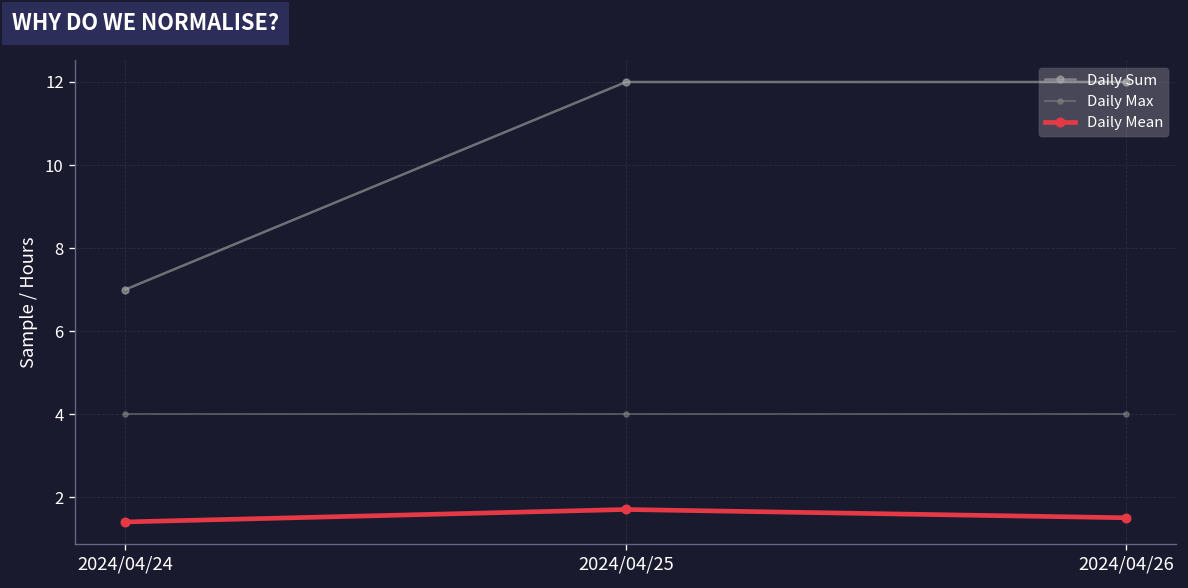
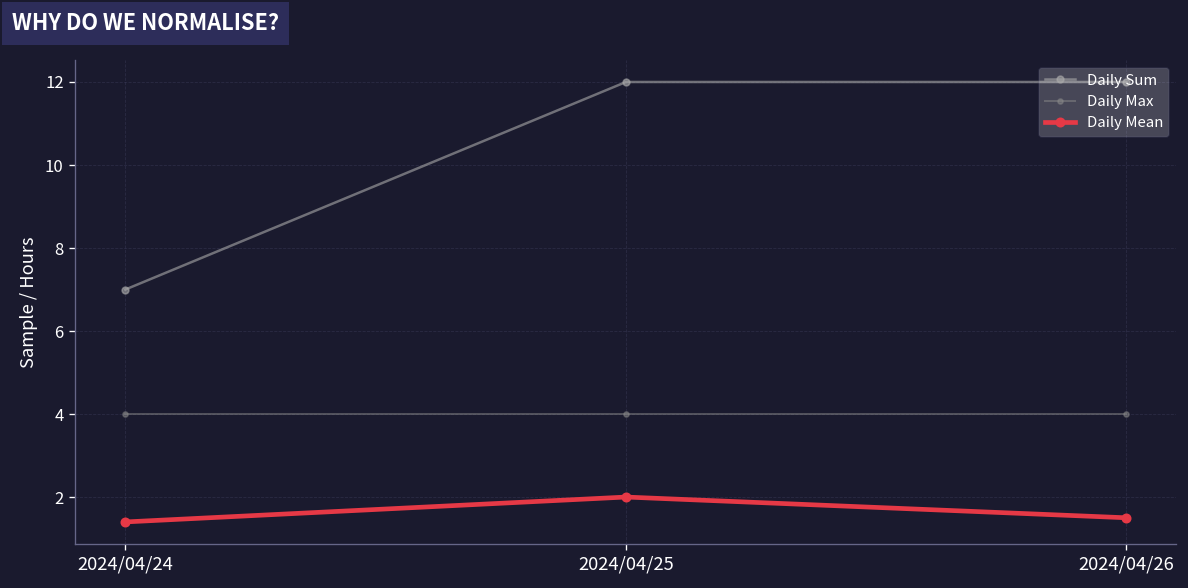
  {
    "Daily Mean": {
      "2024/04/24": 1.4,
-     "2024/04/25": 1.7,
+     "2024/04/25": 2.0,
      "2024/04/26": 1.5
    }
  }
